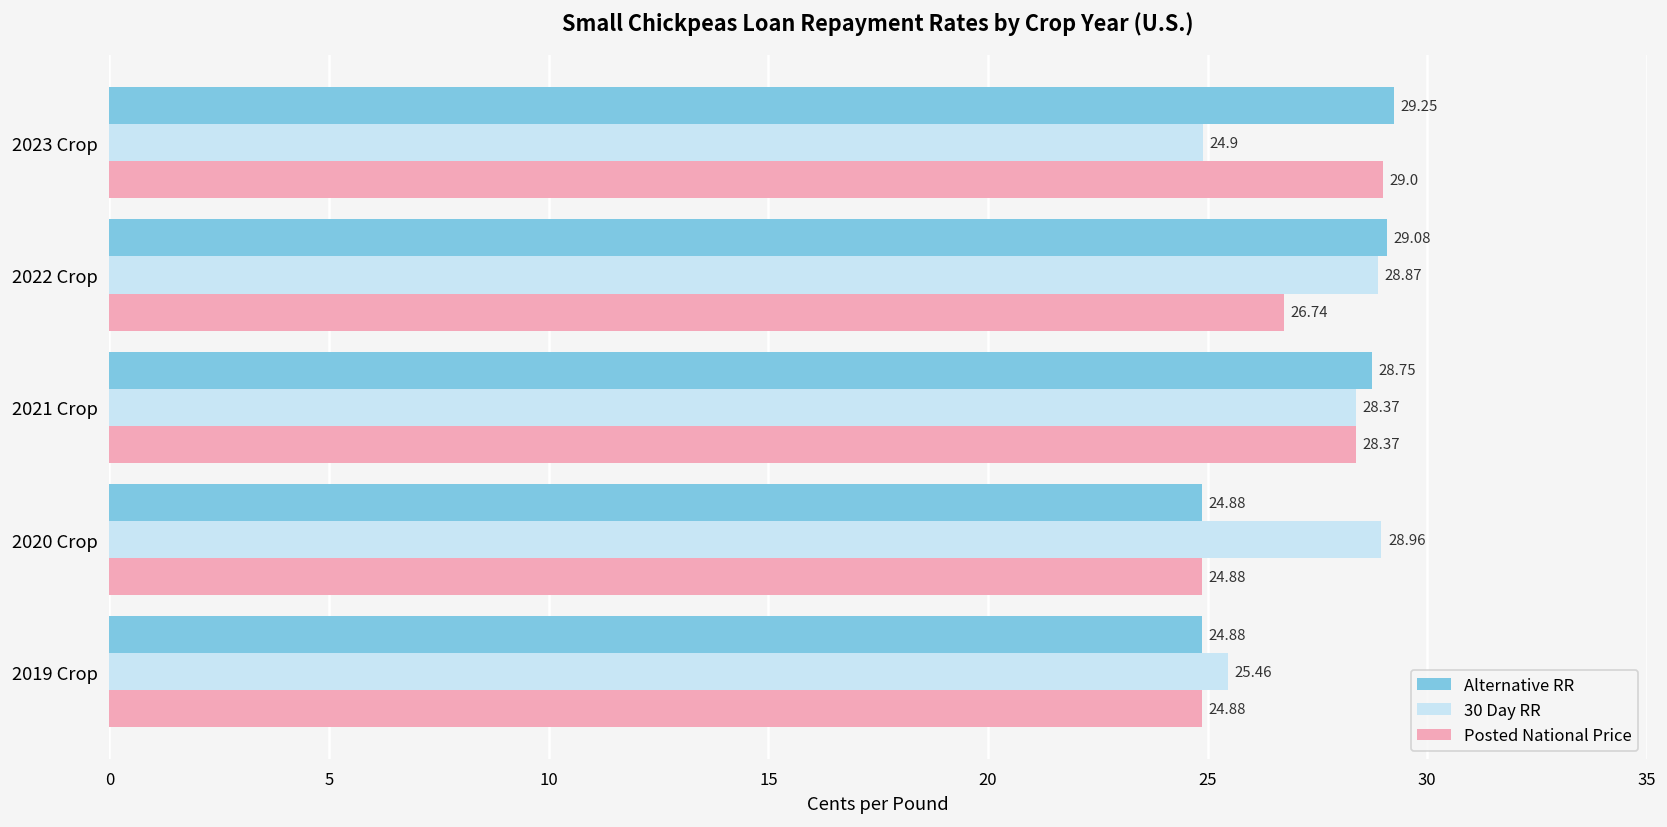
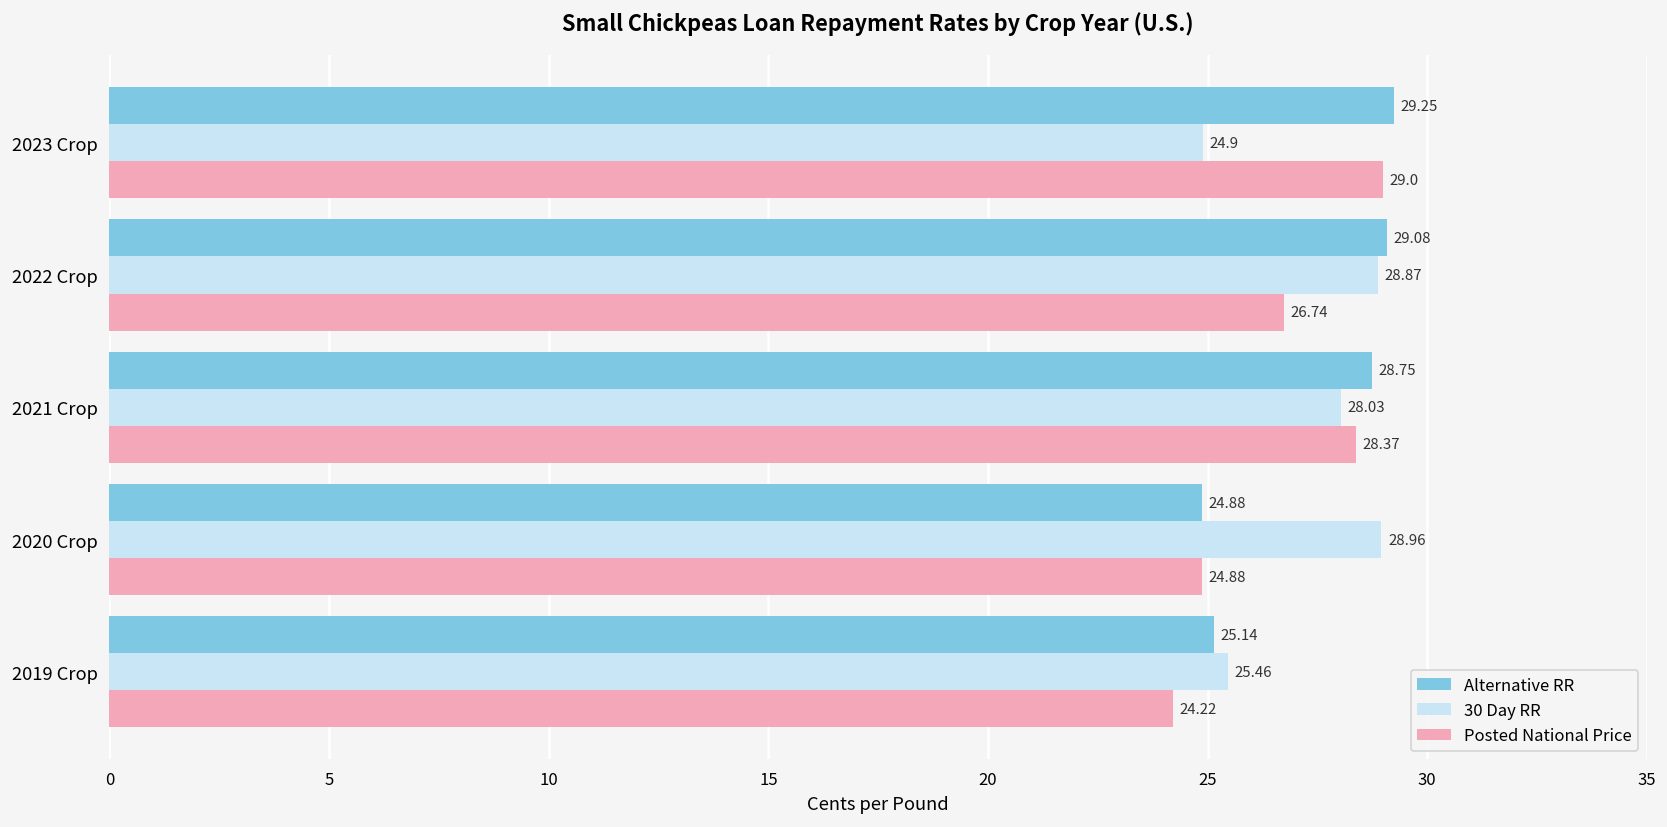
  {
    "Alternative RR": {
      "2023 Crop": 29.25,
      "2022 Crop": 29.08,
      "2021 Crop": 28.75,
      "2020 Crop": 24.88,
-     "2019 Crop": 24.88
+     "2019 Crop": 25.14
    },
    "30 Day RR": {
      "2023 Crop": 24.9,
      "2022 Crop": 28.87,
-     "2021 Crop": 28.37,
+     "2021 Crop": 28.03,
      "2020 Crop": 28.96,
      "2019 Crop": 25.46
    },
    "Posted National Price": {
      "2023 Crop": 29.0,
      "2022 Crop": 26.74,
      "2021 Crop": 28.37,
      "2020 Crop": 24.88,
-     "2019 Crop": 24.88
+     "2019 Crop": 24.22
    }
  }
